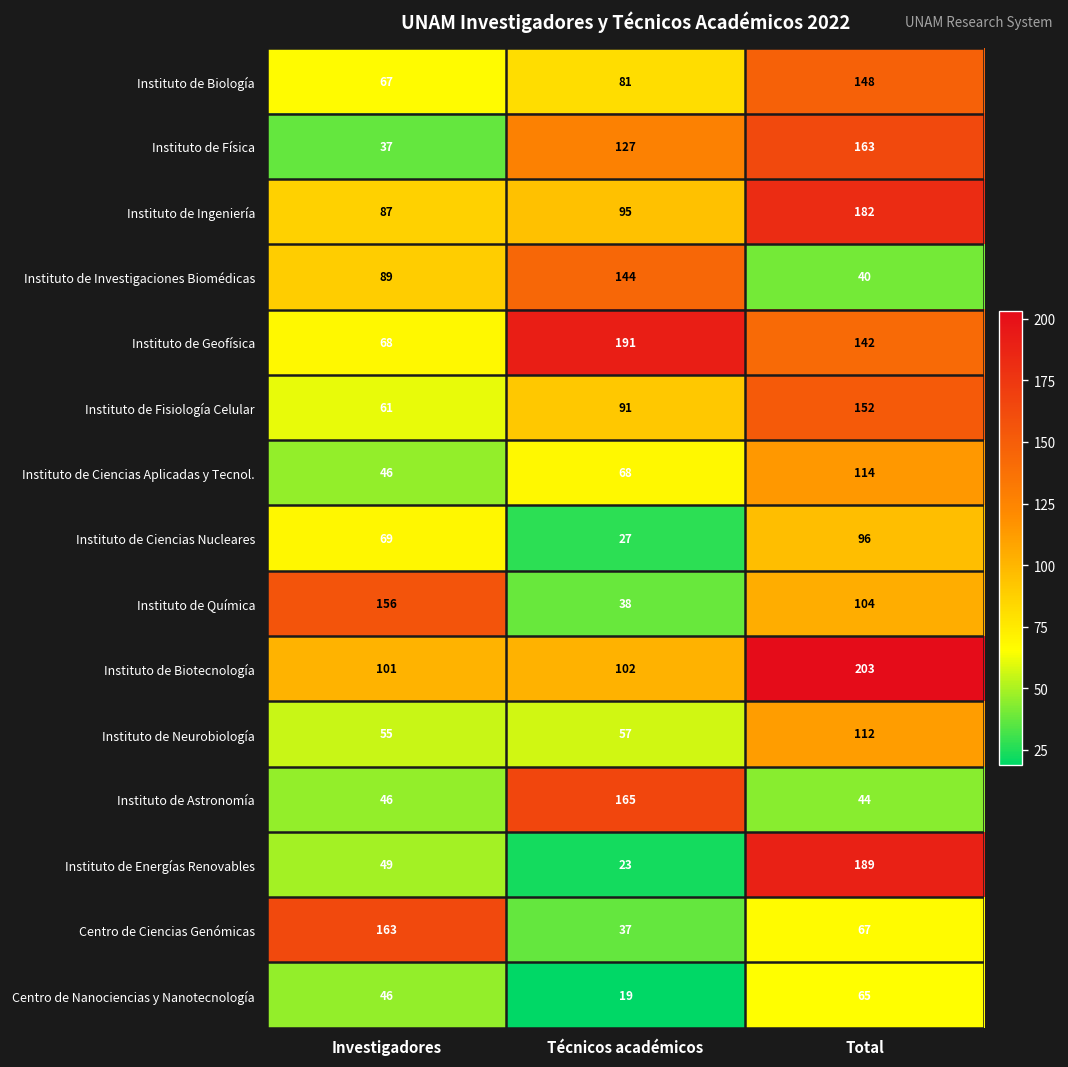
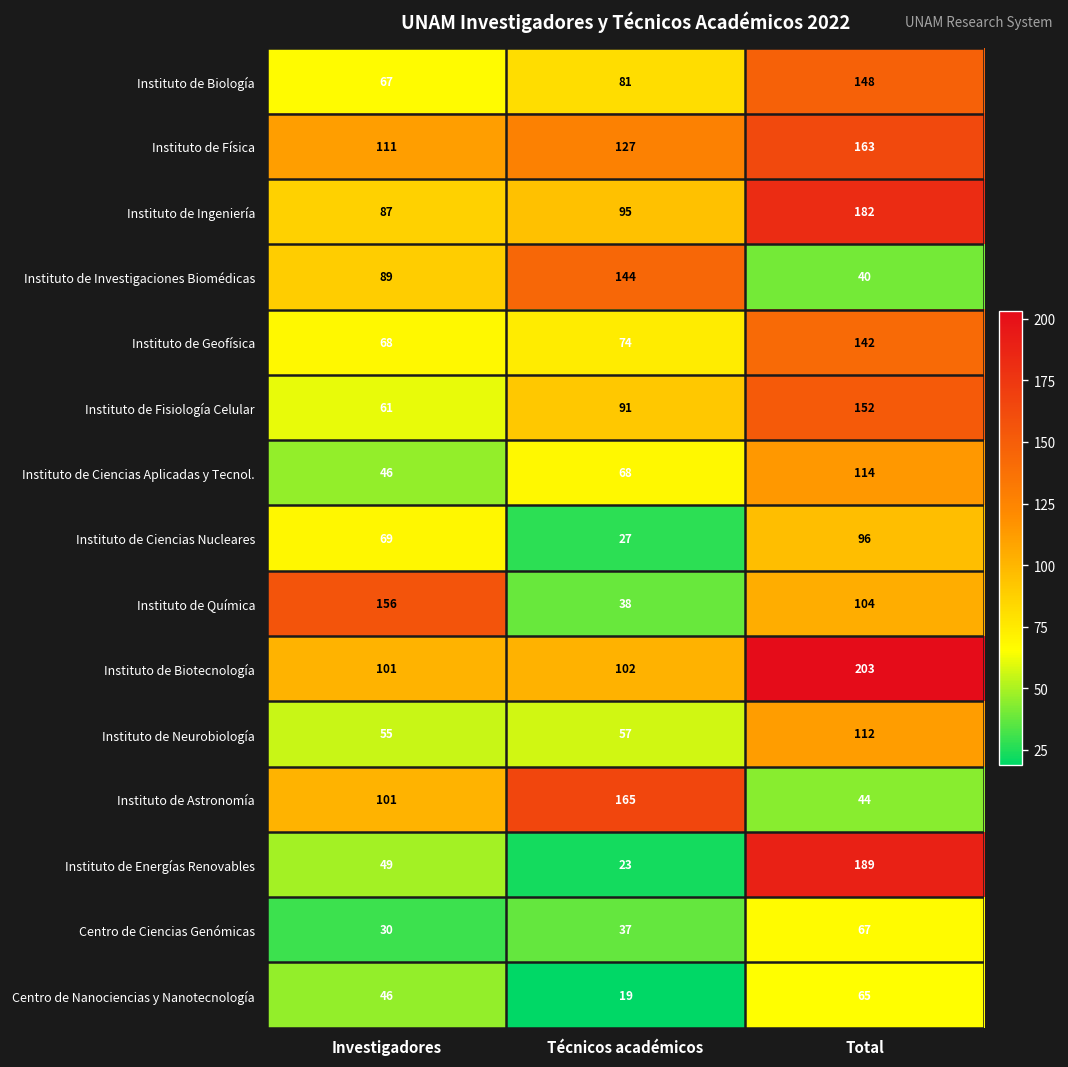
  {
    "Instituto de Biología": {
      "Investigadores": 67,
      "Técnicos académicos": 81,
      "Total": 148
    },
    "Instituto de Física": {
-     "Investigadores": 37,
+     "Investigadores": 111,
      "Técnicos académicos": 127,
      "Total": 163
    },
    "Instituto de Ingeniería": {
      "Investigadores": 87,
      "Técnicos académicos": 95,
      "Total": 182
    },
    "Instituto de Investigaciones Biomédicas": {
      "Investigadores": 89,
      "Técnicos académicos": 144,
      "Total": 40
    },
    "Instituto de Geofísica": {
      "Investigadores": 68,
-     "Técnicos académicos": 191,
+     "Técnicos académicos": 74,
      "Total": 142
    },
    "Instituto de Fisiología Celular": {
      "Investigadores": 61,
      "Técnicos académicos": 91,
      "Total": 152
    },
    "Instituto de Ciencias Aplicadas y Tecnol.": {
      "Investigadores": 46,
      "Técnicos académicos": 68,
      "Total": 114
    },
    "Instituto de Ciencias Nucleares": {
      "Investigadores": 69,
      "Técnicos académicos": 27,
      "Total": 96
    },
    "Instituto de Química": {
      "Investigadores": 156,
      "Técnicos académicos": 38,
      "Total": 104
    },
    "Instituto de Biotecnología": {
      "Investigadores": 101,
      "Técnicos académicos": 102,
      "Total": 203
    },
    "Instituto de Neurobiología": {
      "Investigadores": 55,
      "Técnicos académicos": 57,
      "Total": 112
    },
    "Instituto de Astronomía": {
-     "Investigadores": 46,
+     "Investigadores": 101,
      "Técnicos académicos": 165,
      "Total": 44
    },
    "Instituto de Energías Renovables": {
      "Investigadores": 49,
      "Técnicos académicos": 23,
      "Total": 189
    },
    "Centro de Ciencias Genómicas": {
-     "Investigadores": 163,
+     "Investigadores": 30,
      "Técnicos académicos": 37,
      "Total": 67
    },
    "Centro de Nanociencias y Nanotecnología": {
      "Investigadores": 46,
      "Técnicos académicos": 19,
      "Total": 65
    }
  }
